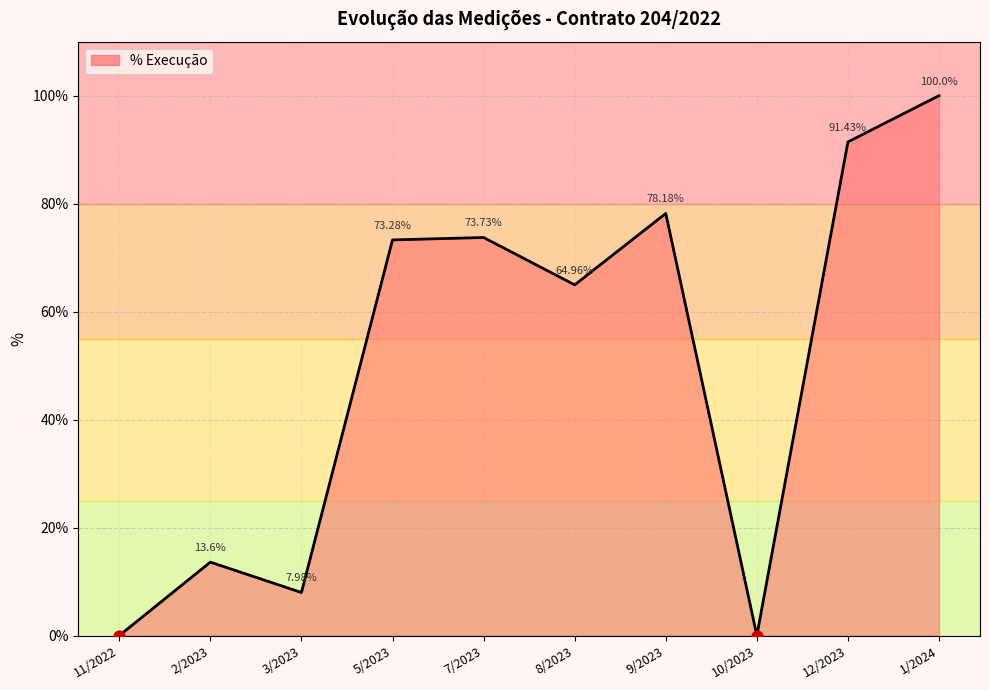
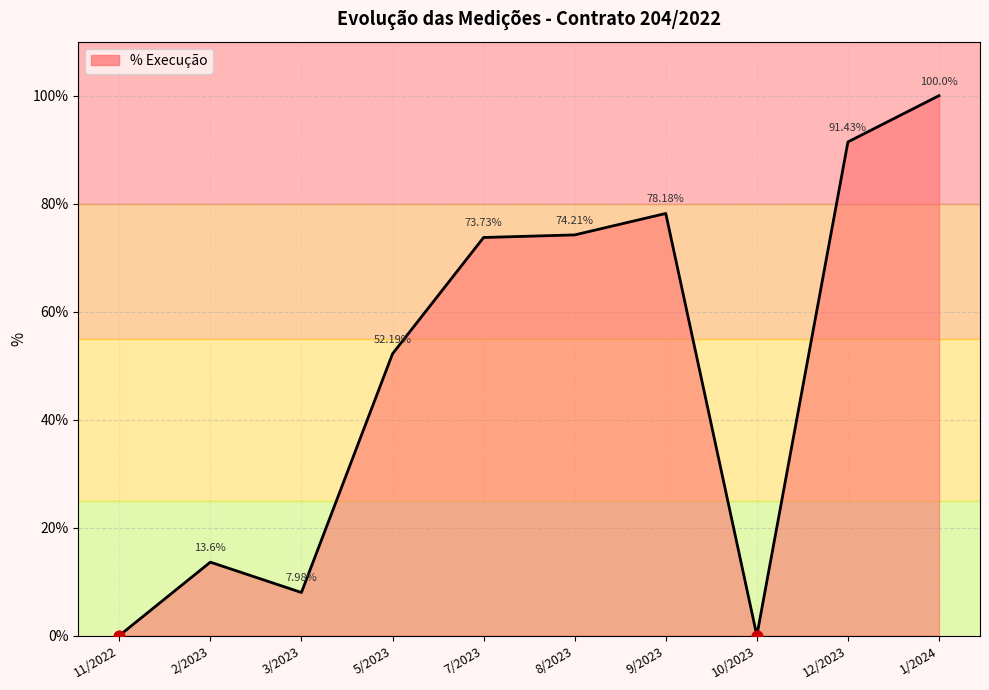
  {
    "% Execução": {
      "2/2023": "13.6%",
      "3/2023": "7.98%",
-     "5/2023": "73.28%",
+     "5/2023": "52.19%",
      "7/2023": "73.73%",
-     "8/2023": "64.96%",
+     "8/2023": "74.21%",
      "9/2023": "78.18%",
      "12/2023": "91.43%",
      "1/2024": "100.0%"
    }
  }
